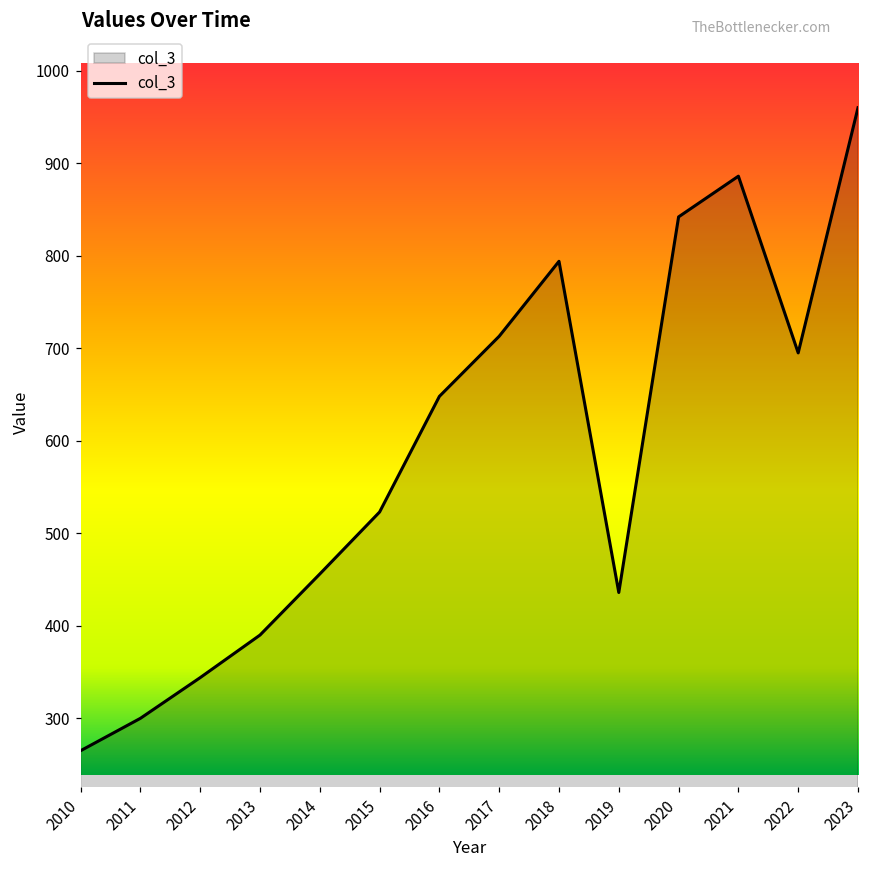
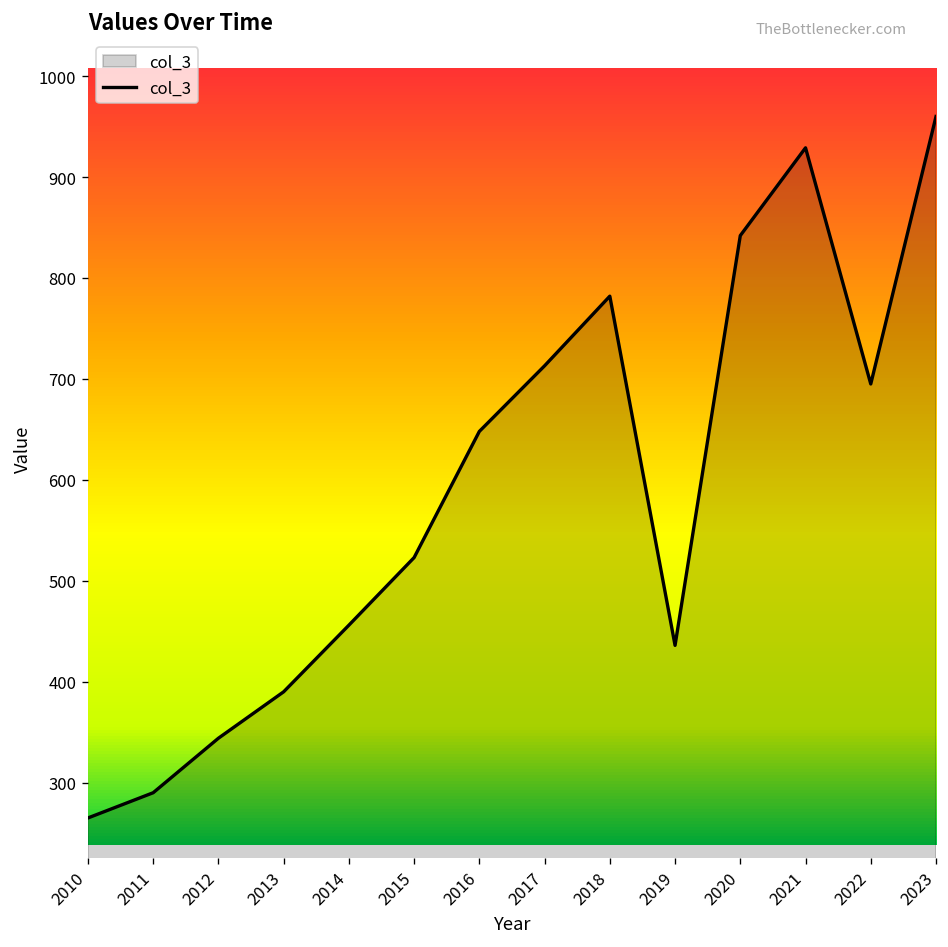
  {
    "2010": 270,
-   "2011": 300,
+   "2011": 290,
    "2012": 340,
    "2013": 390,
    "2014": 460,
    "2015": 520,
    "2016": 650,
    "2017": 710,
-   "2018": 790,
+   "2018": 780,
    "2019": 440,
    "2020": 840,
-   "2021": 890,
+   "2021": 930,
    "2022": 700,
    "2023": 960
  }
